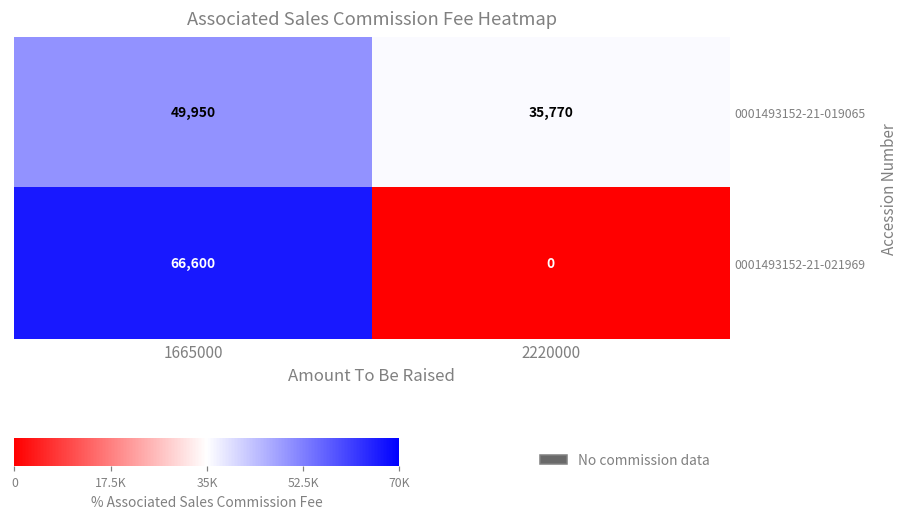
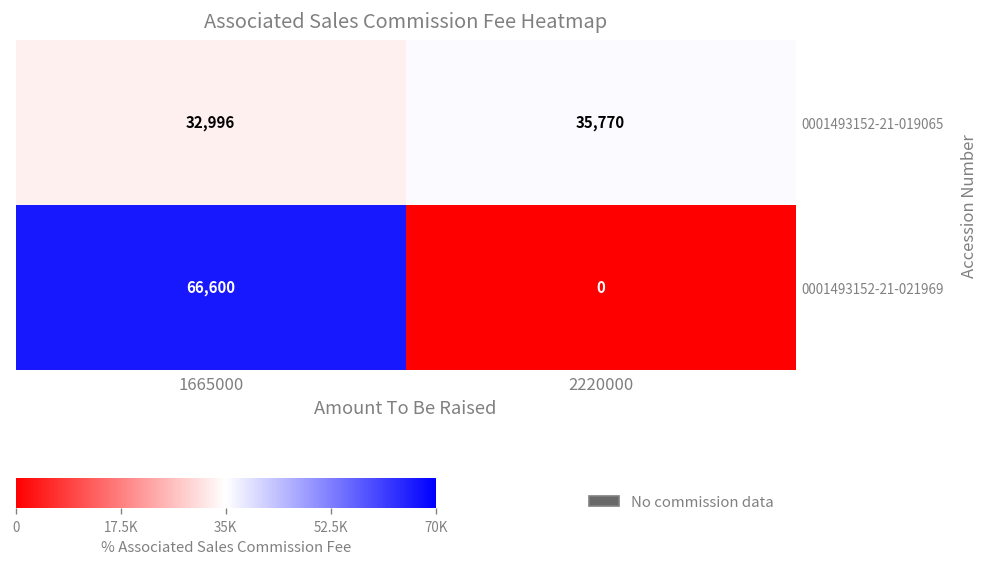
  {
    "0001493152-21-019065": {
-     "1665000": "49,950",
+     "1665000": "32,996",
      "2220000": "35,770"
    },
    "0001493152-21-021969": {
      "1665000": "66,600",
      "2220000": "0"
    }
  }
